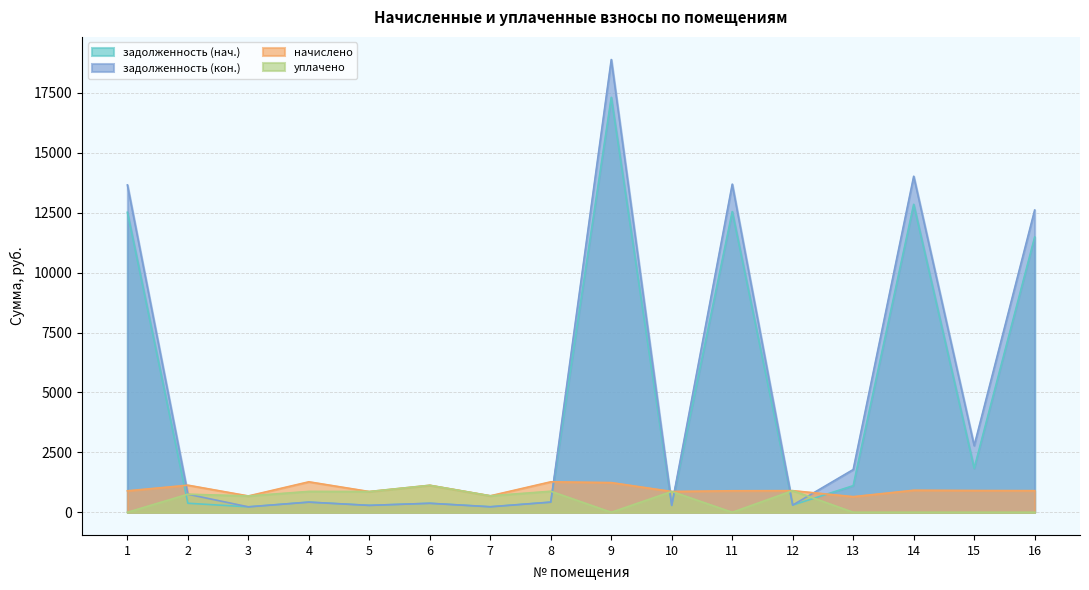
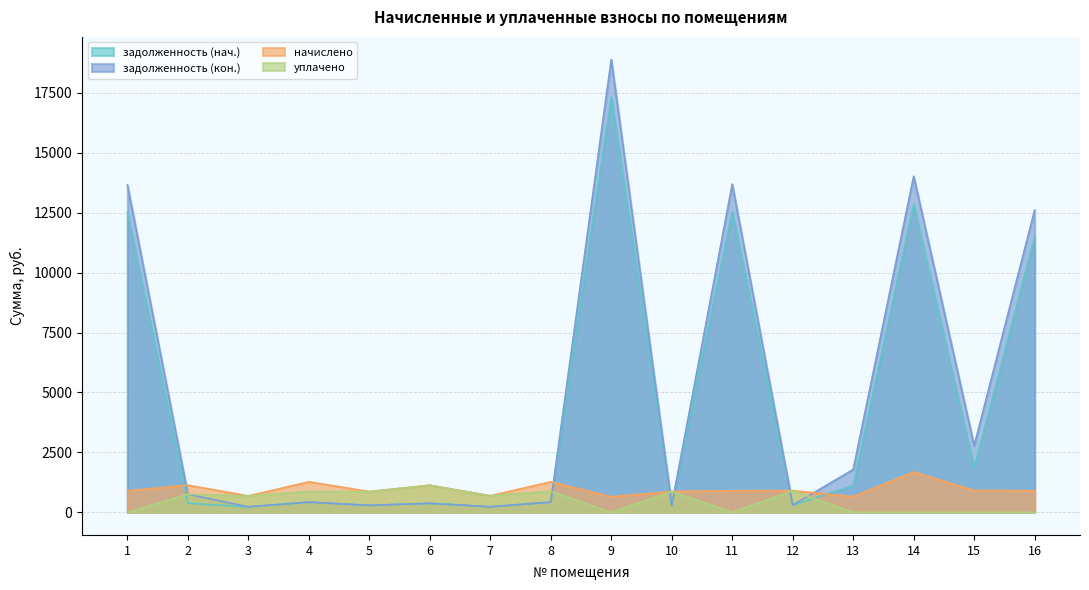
  {
    "начислено": {
      "1": 900,
      "2": 1100,
      "4": 1300,
      "8": 1300,
-     "9": 1200,
+     "9": 600,
      "11": 900,
      "13": 700,
-     "14": 900,
+     "14": 1700,
      "15": 900,
      "16": 900
    },
    "уплачено": {
      "1": 0,
      "4": 900,
      "8": 900,
      "9": 0,
      "11": 0,
      "13": 0,
      "14": 0,
      "15": 0,
      "16": 0
    }
  }
